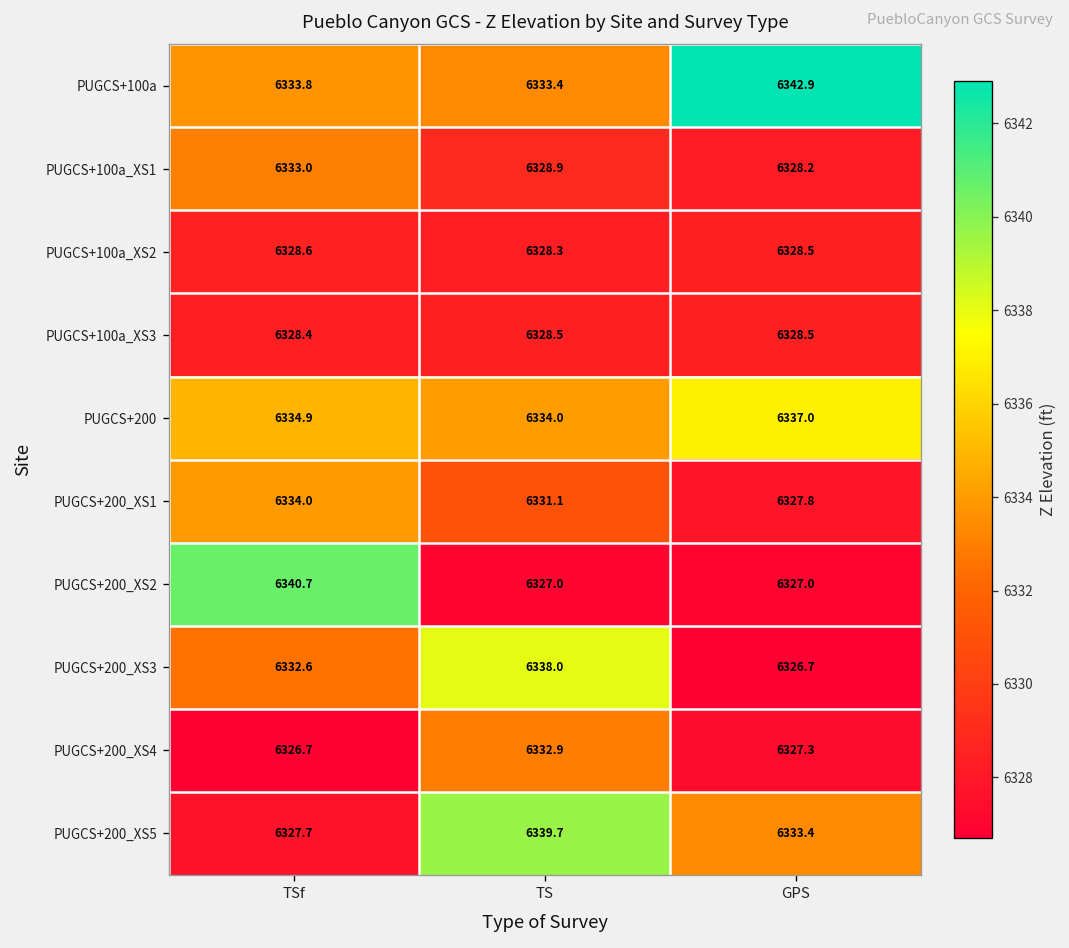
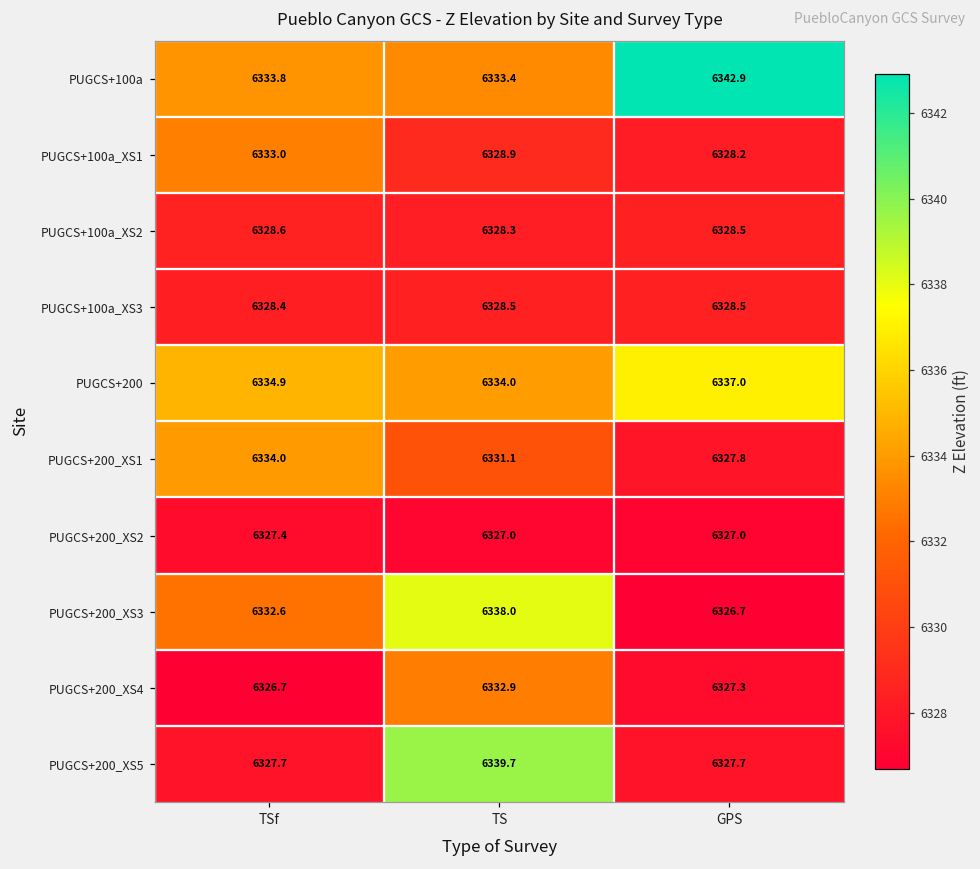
  {
    "PUGCS+100a": {
      "TSf": 6333.8,
      "TS": 6333.4,
      "GPS": 6342.9
    },
    "PUGCS+100a_XS1": {
      "TSf": 6333.0,
      "TS": 6328.9,
      "GPS": 6328.2
    },
    "PUGCS+100a_XS2": {
      "TSf": 6328.6,
      "TS": 6328.3,
      "GPS": 6328.5
    },
    "PUGCS+100a_XS3": {
      "TSf": 6328.4,
      "TS": 6328.5,
      "GPS": 6328.5
    },
    "PUGCS+200": {
      "TSf": 6334.9,
      "TS": 6334.0,
      "GPS": 6337.0
    },
    "PUGCS+200_XS1": {
      "TSf": 6334.0,
      "TS": 6331.1,
      "GPS": 6327.8
    },
    "PUGCS+200_XS2": {
-     "TSf": 6340.7,
+     "TSf": 6327.4,
      "TS": 6327.0,
      "GPS": 6327.0
    },
    "PUGCS+200_XS3": {
      "TSf": 6332.6,
      "TS": 6338.0,
      "GPS": 6326.7
    },
    "PUGCS+200_XS4": {
      "TSf": 6326.7,
      "TS": 6332.9,
      "GPS": 6327.3
    },
    "PUGCS+200_XS5": {
      "TSf": 6327.7,
      "TS": 6339.7,
-     "GPS": 6333.4
+     "GPS": 6327.7
    }
  }
